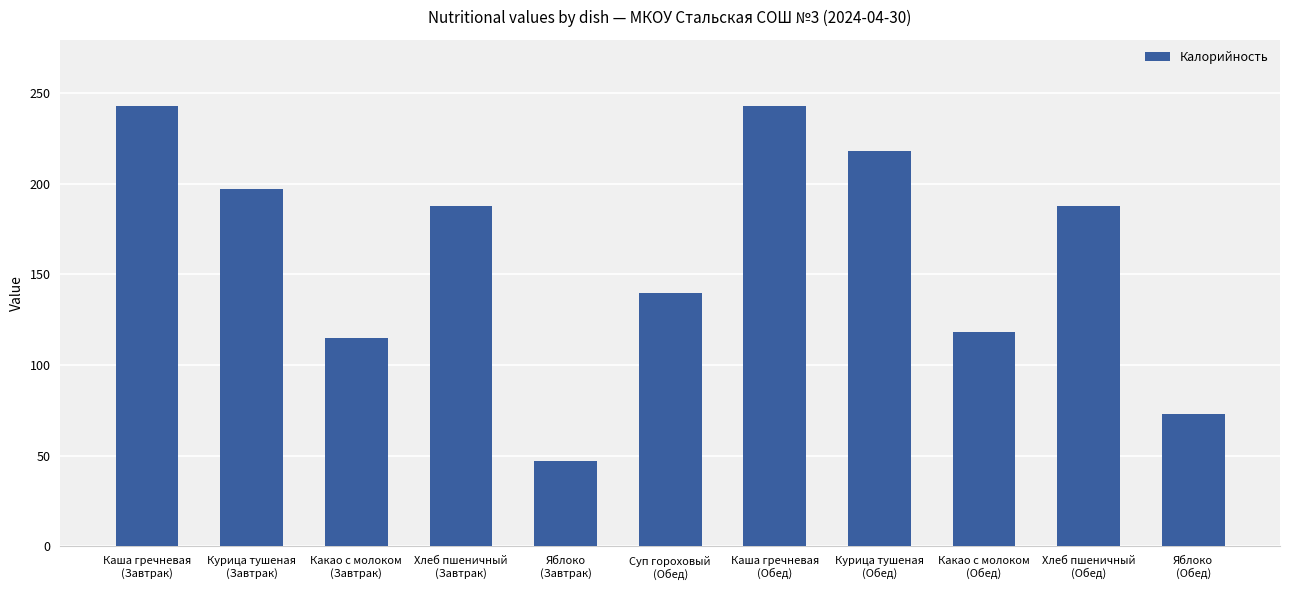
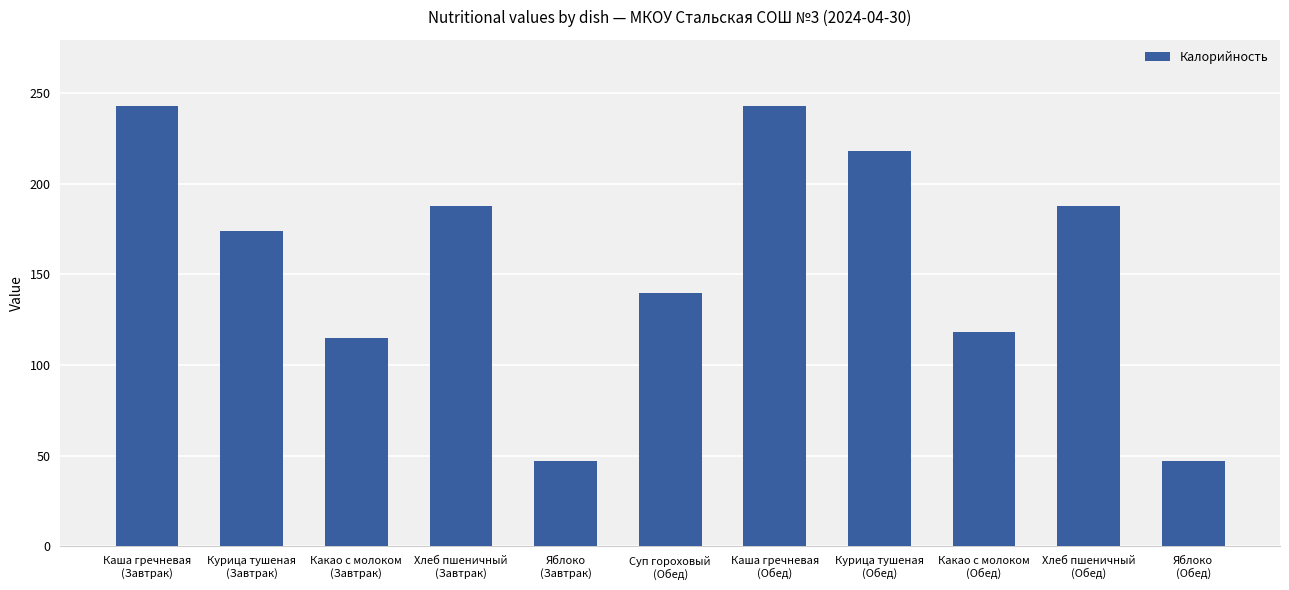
  {
    "Каша гречневая (Завтрак)": 243,
-   "Курица тушеная (Завтрак)": 197,
+   "Курица тушеная (Завтрак)": 174,
    "Какао с молоком (Завтрак)": 115,
    "Хлеб пшеничный (Завтрак)": 188,
    "Яблоко (Завтрак)": 47,
    "Суп гороховый (Обед)": 140,
    "Каша гречневая (Обед)": 243,
    "Курица тушеная (Обед)": 218,
    "Какао с молоком (Обед)": 118,
    "Хлеб пшеничный (Обед)": 188,
-   "Яблоко (Обед)": 73
+   "Яблоко (Обед)": 47
  }
